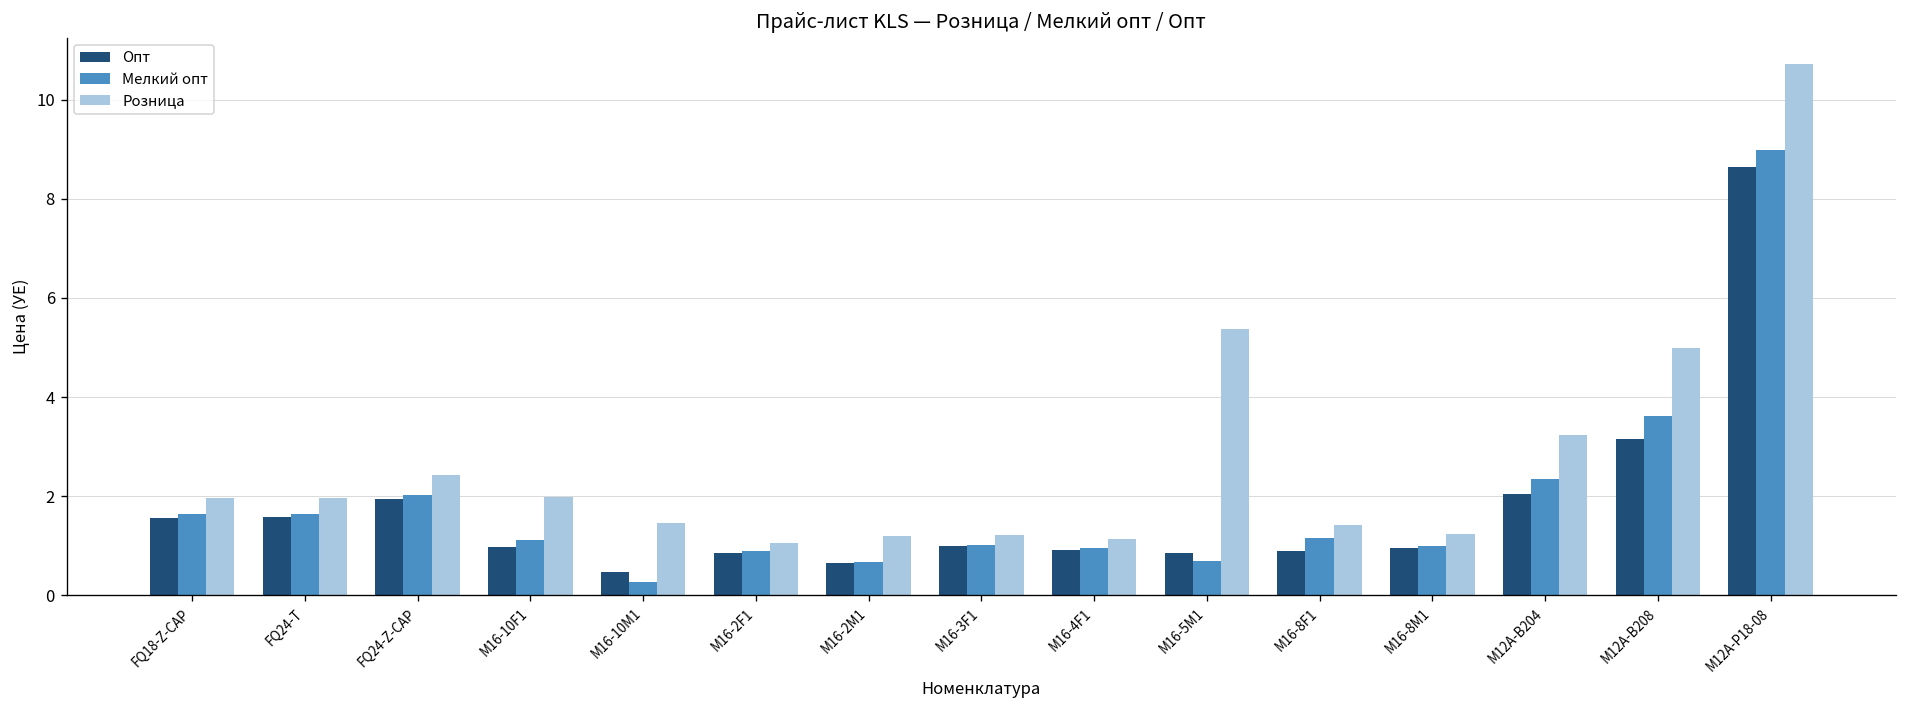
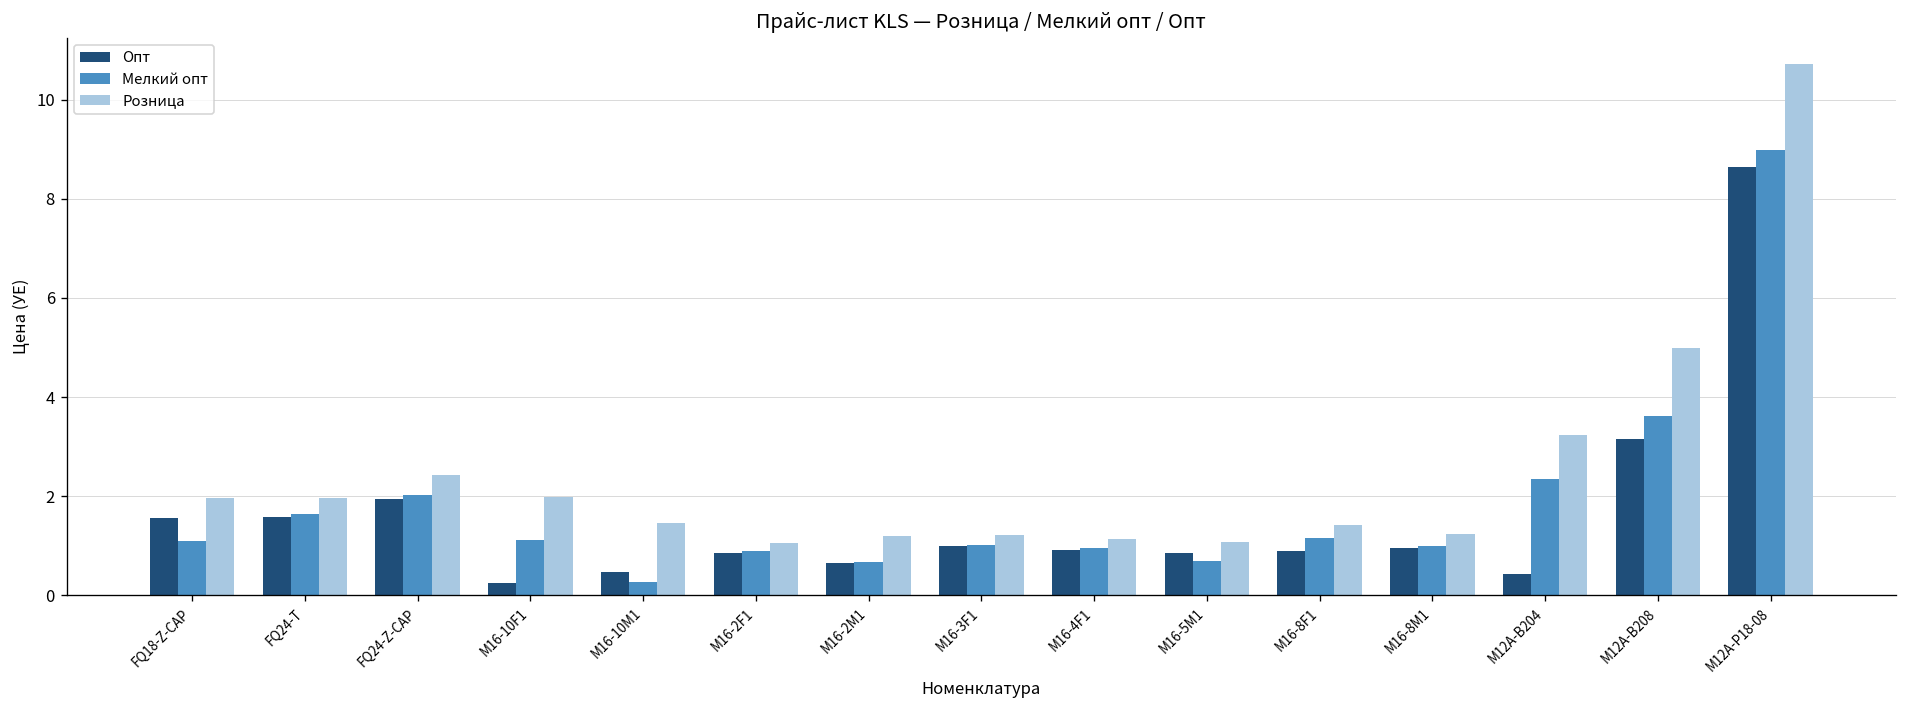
  {
    "Опт": {
      "FQ18-Z-CAP": 1.6,
      "FQ24-T": 1.6,
      "FQ24-Z-CAP": 1.9,
-     "M16-10F1": 1.0,
+     "M16-10F1": 0.2,
      "M16-10M1": 0.5,
      "M16-2F1": 0.8,
      "M16-2M1": 0.6,
      "M16-3F1": 1.0,
      "M16-4F1": 0.9,
      "M16-5M1": 0.9,
      "M16-8F1": 0.9,
      "M16-8M1": 1.0,
-     "M12A-B204": 2.1,
+     "M12A-B204": 0.4,
      "M12A-B208": 3.2,
      "M12A-P18-08": 8.7
    },
    "Мелкий опт": {
-     "FQ18-Z-CAP": 1.6,
+     "FQ18-Z-CAP": 1.1,
      "FQ24-T": 1.6,
      "FQ24-Z-CAP": 2.0,
      "M16-10F1": 1.1,
      "M16-10M1": 0.3,
      "M16-2F1": 0.9,
      "M16-2M1": 0.7,
      "M16-3F1": 1.0,
      "M16-4F1": 0.9,
      "M16-5M1": 0.7,
      "M16-8F1": 1.2,
      "M16-8M1": 1.0,
      "M12A-B204": 2.4,
      "M12A-B208": 3.6,
      "M12A-P18-08": 9.0
    },
    "Розница": {
      "FQ18-Z-CAP": 2.0,
      "FQ24-T": 2.0,
      "FQ24-Z-CAP": 2.4,
      "M16-10F1": 2.0,
      "M16-10M1": 1.5,
      "M16-2F1": 1.1,
      "M16-2M1": 1.2,
      "M16-3F1": 1.2,
      "M16-4F1": 1.1,
-     "M16-5M1": 5.4,
+     "M16-5M1": 1.1,
      "M16-8F1": 1.4,
      "M16-8M1": 1.2,
      "M12A-B204": 3.2,
      "M12A-B208": 5.0,
      "M12A-P18-08": 10.7
    }
  }
